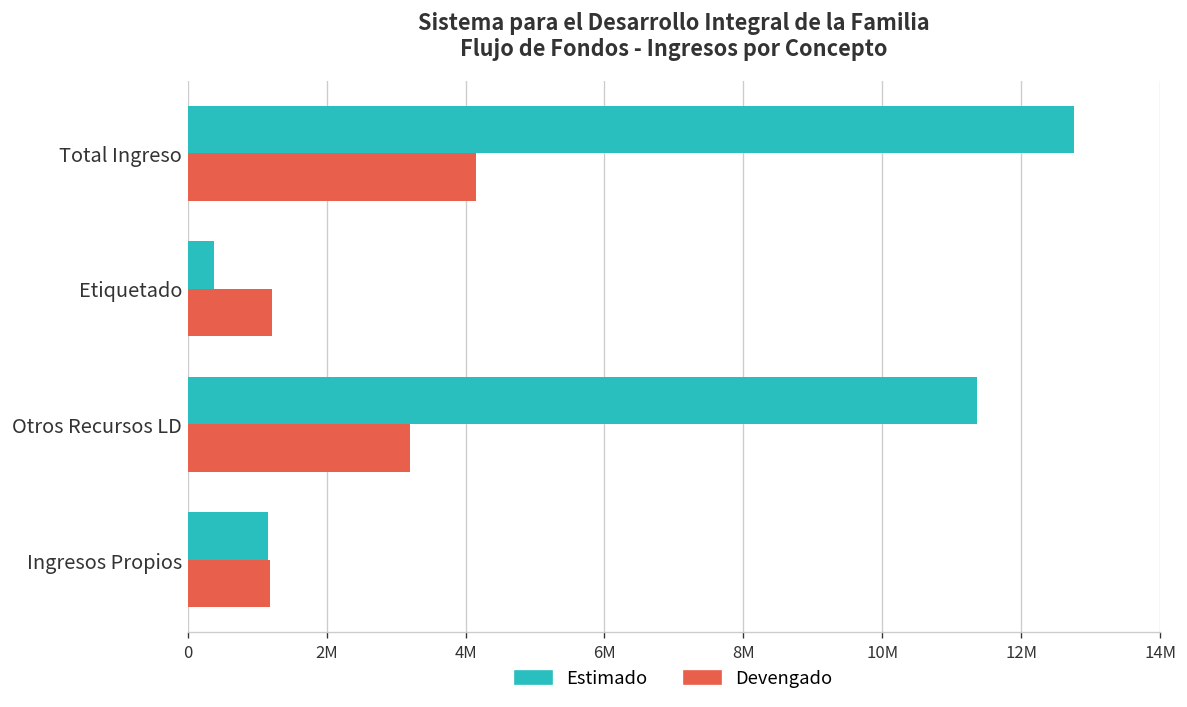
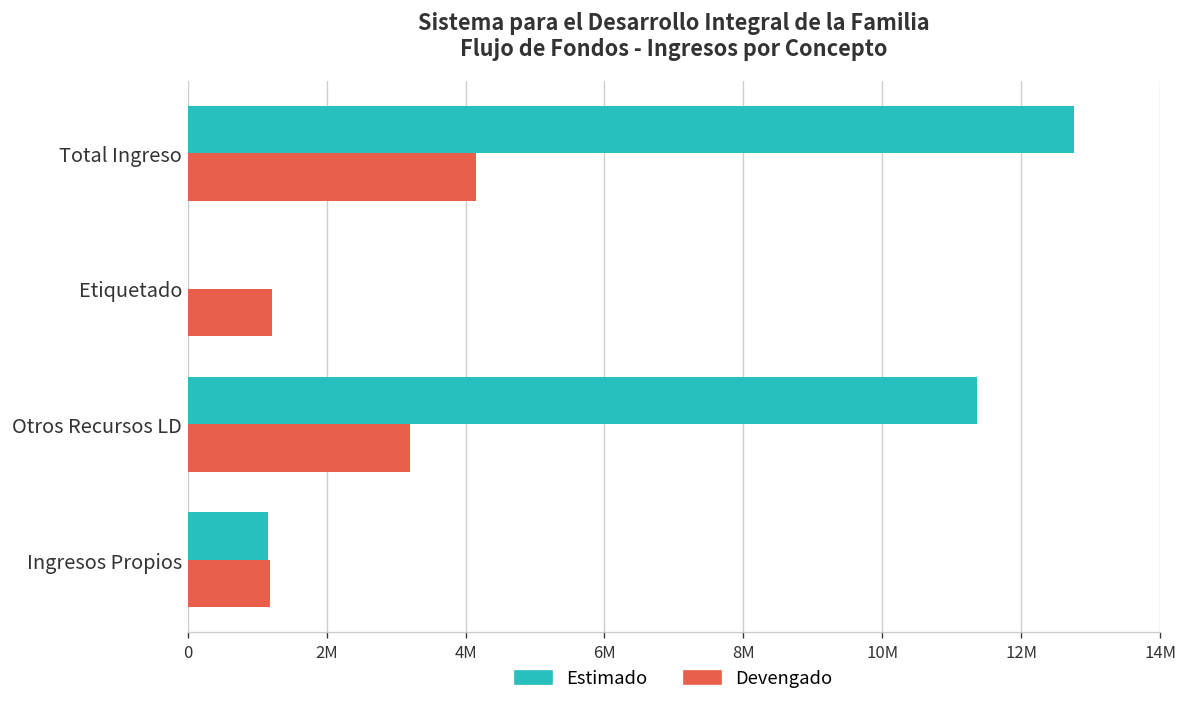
  {
    "Estimado": {
      "Total Ingreso": 12800000,
-     "Etiquetado": 400000,
+     "Etiquetado": 0,
      "Otros Recursos LD": 11400000,
      "Ingresos Propios": 1200000
    },
    "Devengado": {
      "Total Ingreso": 4100000,
      "Etiquetado": 1200000,
      "Otros Recursos LD": 3200000,
      "Ingresos Propios": 1200000
    }
  }
